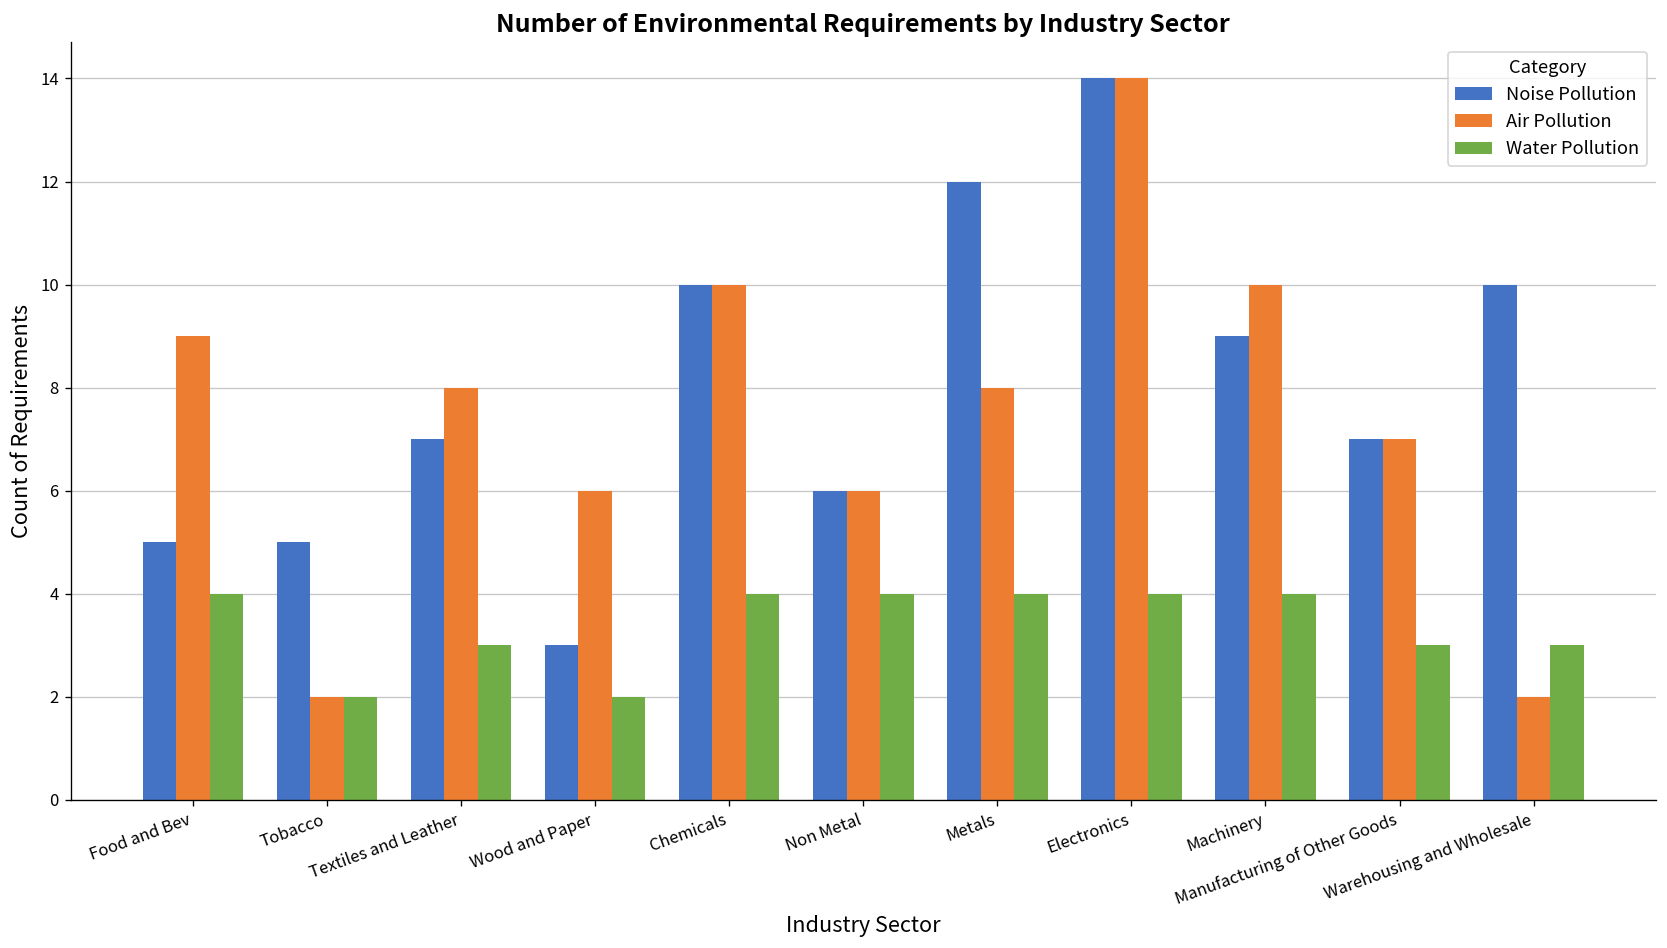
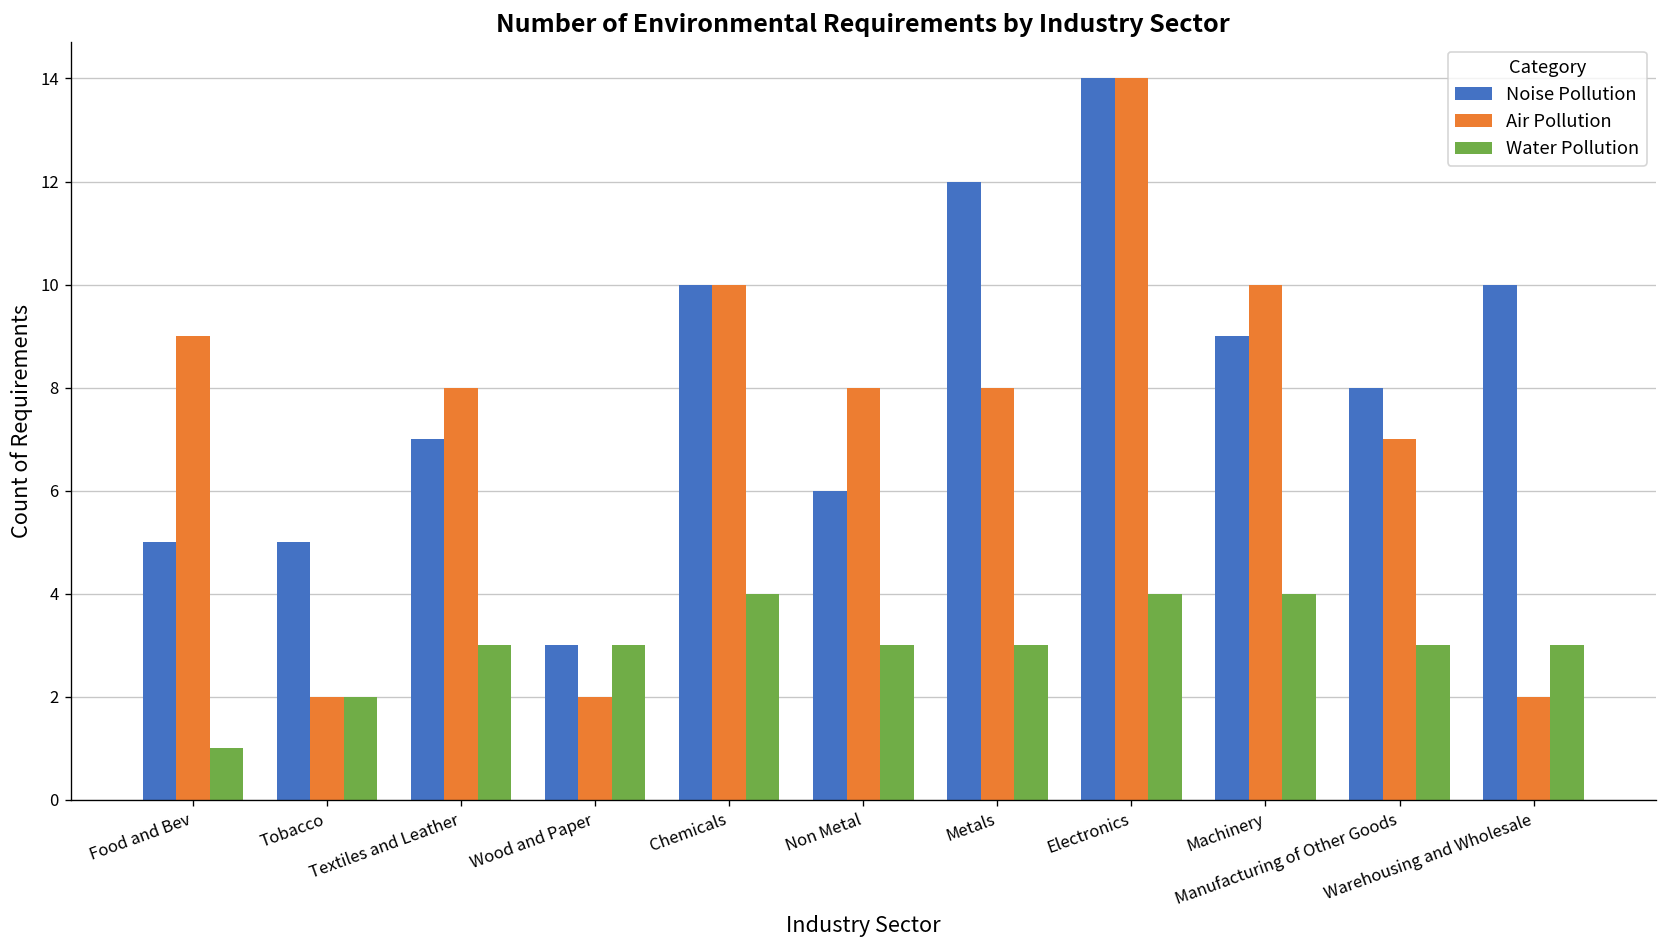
  {
    "Noise Pollution": {
      "Food and Bev": 5,
      "Tobacco": 5,
      "Textiles and Leather": 7,
      "Wood and Paper": 3,
      "Chemicals": 10,
      "Non Metal": 6,
      "Metals": 12,
      "Electronics": 14,
      "Machinery": 9,
-     "Manufacturing of Other Goods": 7,
+     "Manufacturing of Other Goods": 8,
      "Warehousing and Wholesale": 10
    },
    "Air Pollution": {
      "Food and Bev": 9,
      "Tobacco": 2,
      "Textiles and Leather": 8,
-     "Wood and Paper": 6,
+     "Wood and Paper": 2,
      "Chemicals": 10,
-     "Non Metal": 6,
+     "Non Metal": 8,
      "Metals": 8,
      "Electronics": 14,
      "Machinery": 10,
      "Manufacturing of Other Goods": 7,
      "Warehousing and Wholesale": 2
    },
    "Water Pollution": {
-     "Food and Bev": 4,
+     "Food and Bev": 1,
      "Tobacco": 2,
      "Textiles and Leather": 3,
-     "Wood and Paper": 2,
+     "Wood and Paper": 3,
      "Chemicals": 4,
-     "Non Metal": 4,
-     "Metals": 4,
+     "Non Metal": 3,
+     "Metals": 3,
      "Electronics": 4,
      "Machinery": 4,
      "Manufacturing of Other Goods": 3,
      "Warehousing and Wholesale": 3
    }
  }
